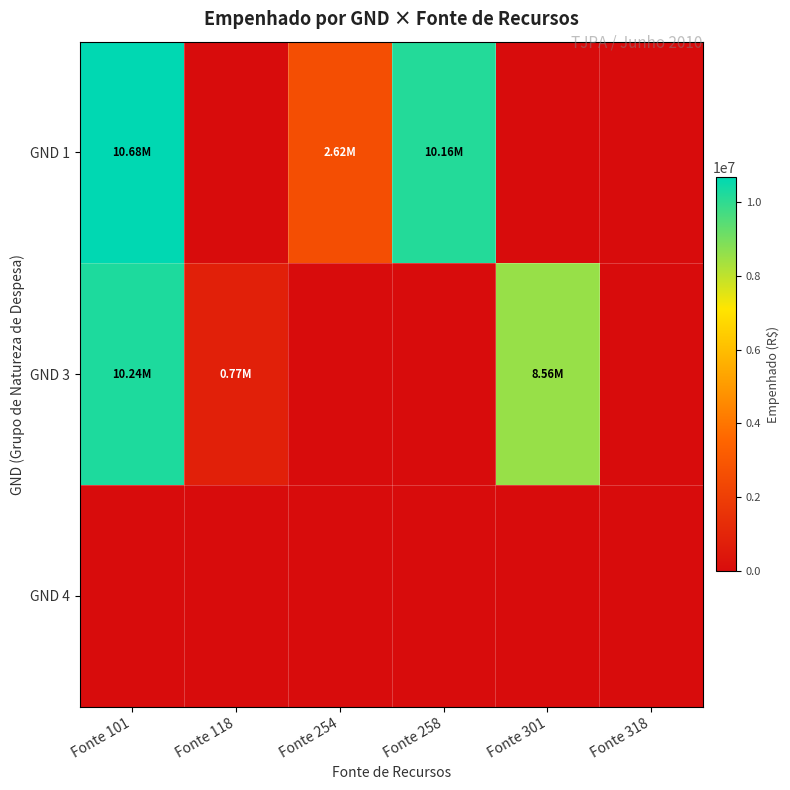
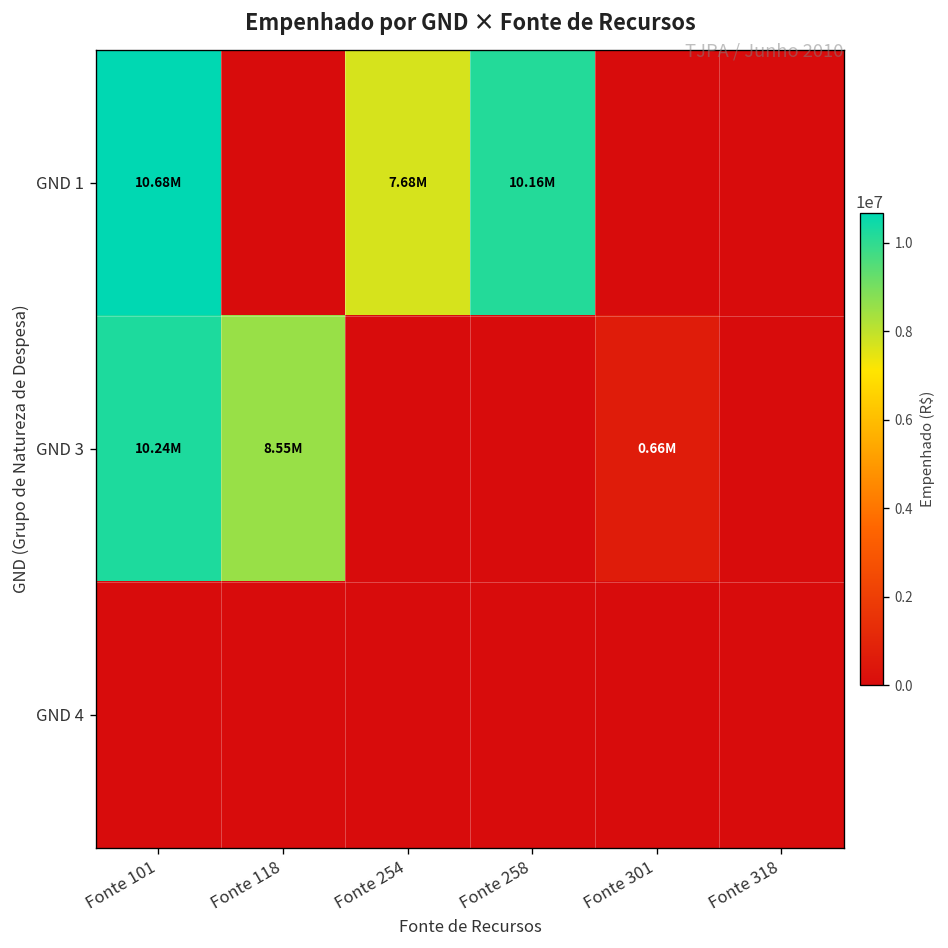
  {
    "GND 1": {
      "Fonte 101": "10.68M",
-     "Fonte 254": "2.62M",
+     "Fonte 254": "7.68M",
      "Fonte 258": "10.16M"
    },
    "GND 3": {
      "Fonte 101": "10.24M",
-     "Fonte 118": "0.77M",
-     "Fonte 301": "8.56M"
+     "Fonte 118": "8.55M",
+     "Fonte 301": "0.66M"
    }
  }
